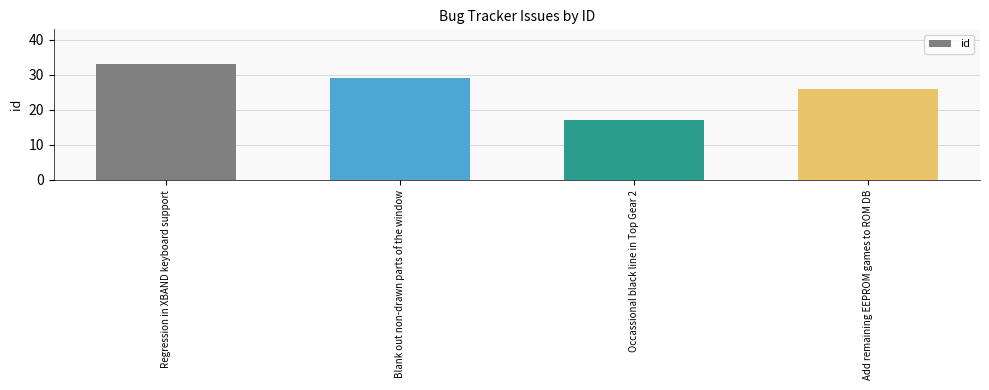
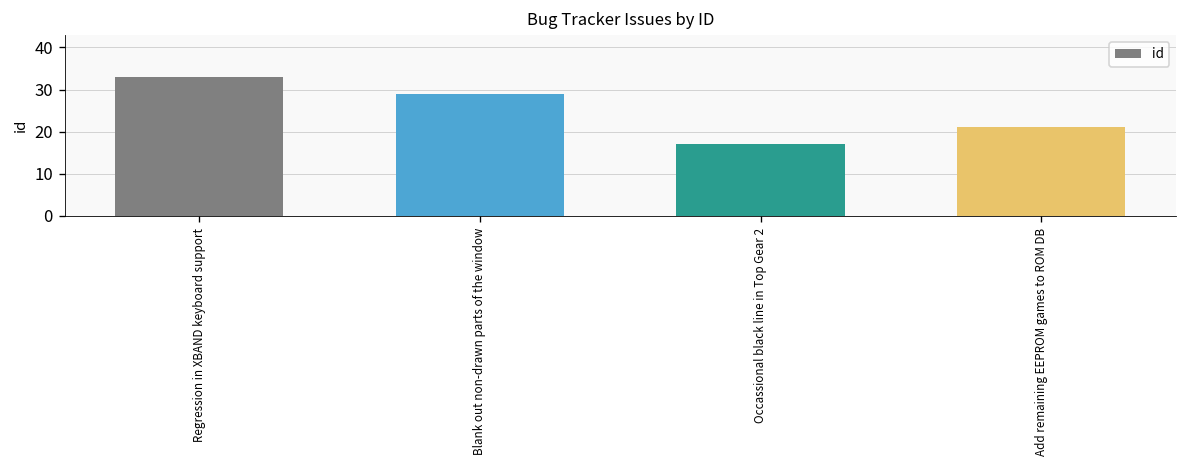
  {
    "Regression in XBAND keyboard support": 33,
    "Blank out non-drawn parts of the window": 29,
    "Occassional black line in Top Gear 2": 17,
-   "Add remaining EEPROM games to ROM DB": 26
+   "Add remaining EEPROM games to ROM DB": 21
  }
